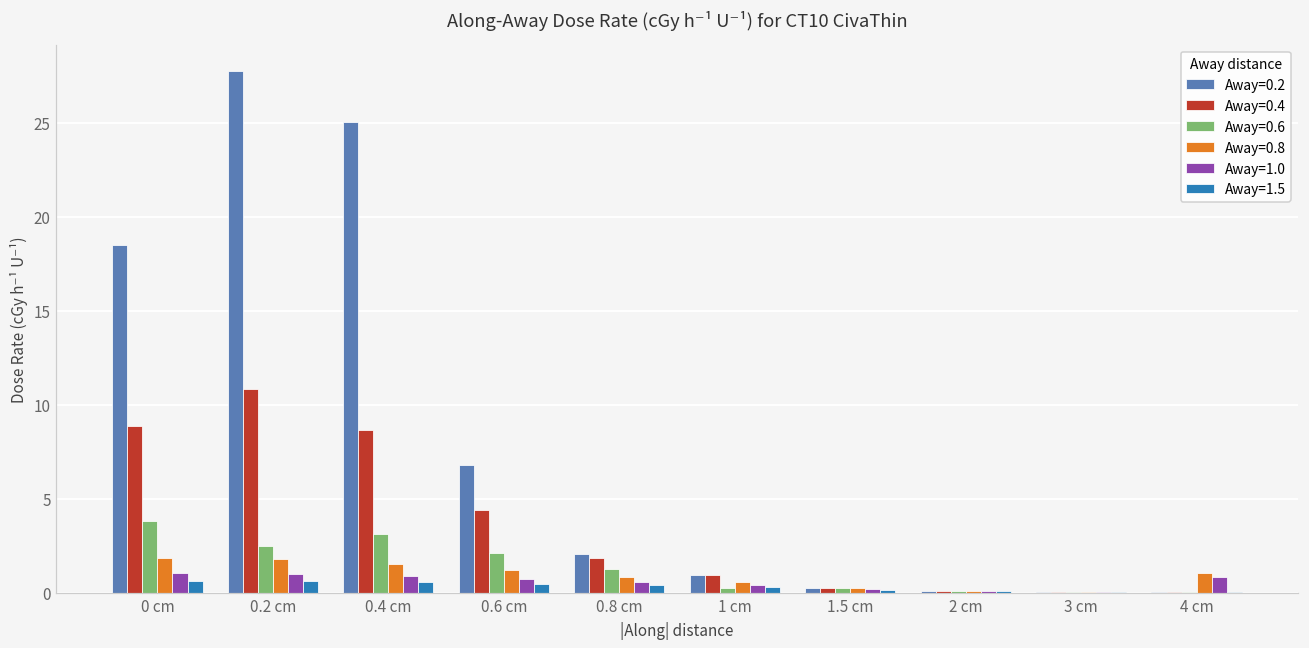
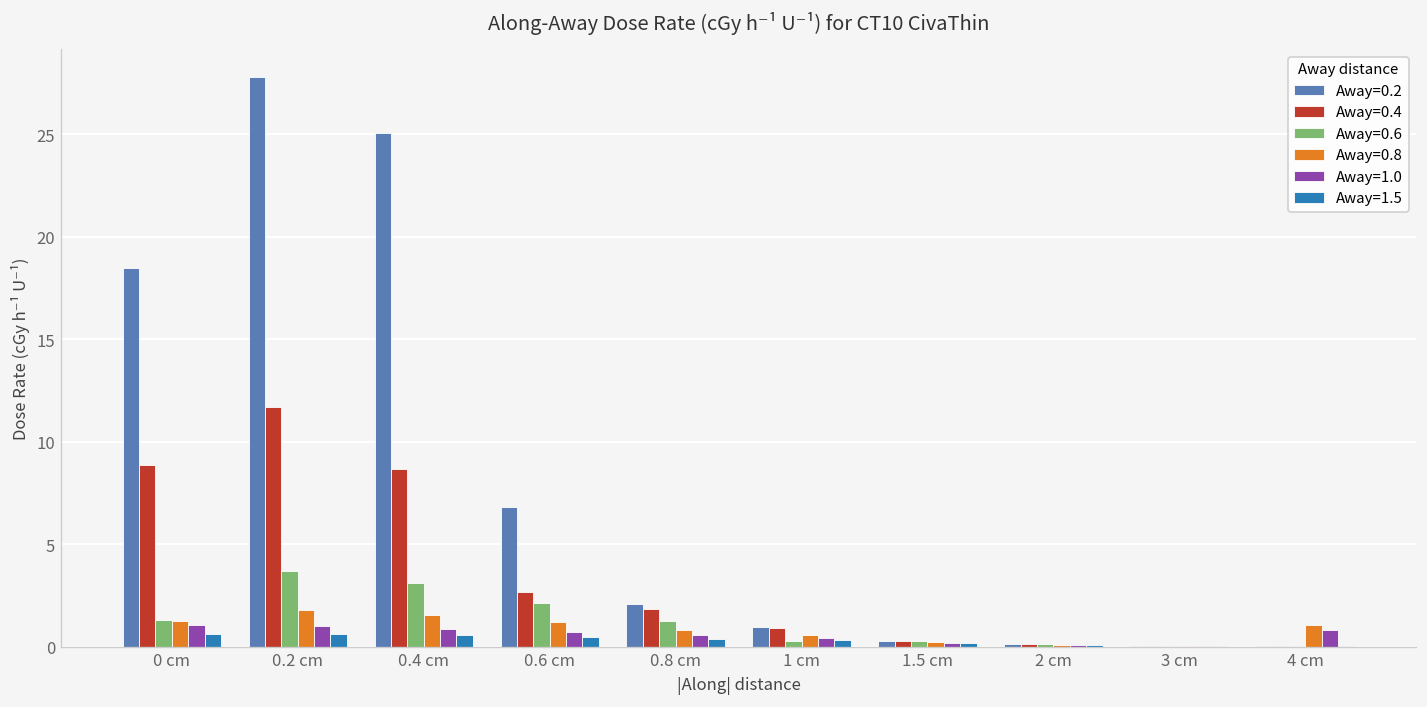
  {
    "Away=0.4": {
      "0 cm": 8.8,
-     "0.2 cm": 10.8,
+     "0.2 cm": 11.7,
      "0.4 cm": 8.7,
-     "0.6 cm": 4.4,
+     "0.6 cm": 2.7,
      "0.8 cm": 1.8,
      "1 cm": 0.9,
      "1.5 cm": 0.3
    },
    "Away=0.6": {
-     "0 cm": 3.8,
-     "0.2 cm": 2.5,
+     "0 cm": 1.3,
+     "0.2 cm": 3.7,
      "0.4 cm": 3.1,
      "0.6 cm": 2.1,
      "0.8 cm": 1.3,
      "1 cm": 0.3,
      "1.5 cm": 0.2
    },
    "Away=0.8": {
-     "0 cm": 1.8,
+     "0 cm": 1.3,
      "0.2 cm": 1.8,
      "0.4 cm": 1.5,
      "0.6 cm": 1.2,
      "0.8 cm": 0.8,
      "1 cm": 0.6,
      "1.5 cm": 0.2,
      "4 cm": 1.0
    },
    "Away=1.0": {
      "0 cm": 1.0,
      "0.2 cm": 1.0,
      "0.4 cm": 0.9,
      "0.6 cm": 0.7,
      "0.8 cm": 0.6,
      "1 cm": 0.4,
      "1.5 cm": 0.2,
      "4 cm": 0.8
    }
  }
